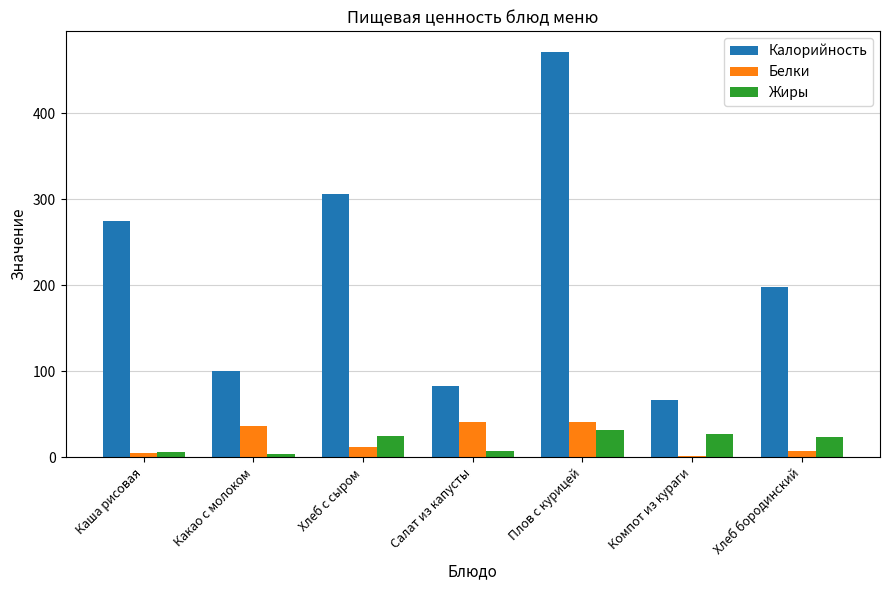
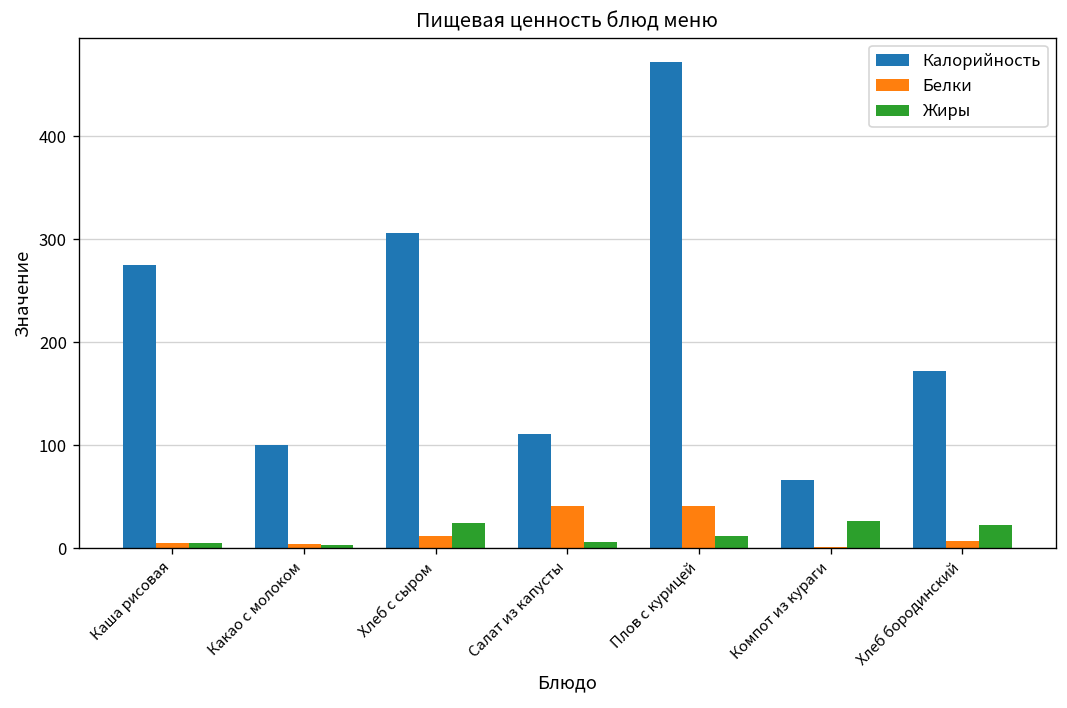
  {
    "Калорийность": {
      "Каша рисовая": 270,
      "Какао с молоком": 100,
      "Хлеб с сыром": 310,
-     "Салат из капусты": 80,
+     "Салат из капусты": 110,
      "Плов с курицей": 470,
      "Компот из кураги": 70,
-     "Хлеб бородинский": 200
+     "Хлеб бородинский": 170
    },
    "Белки": {
      "Каша рисовая": 10,
-     "Какао с молоком": 40,
+     "Какао с молоком": 0,
      "Хлеб с сыром": 10,
      "Салат из капусты": 40,
      "Плов с курицей": 40,
      "Хлеб бородинский": 10
    },
    "Жиры": {
      "Каша рисовая": 10,
      "Какао с молоком": 0,
      "Хлеб с сыром": 20,
      "Салат из капусты": 10,
-     "Плов с курицей": 30,
+     "Плов с курицей": 10,
      "Компот из кураги": 30,
      "Хлеб бородинский": 20
    }
  }
